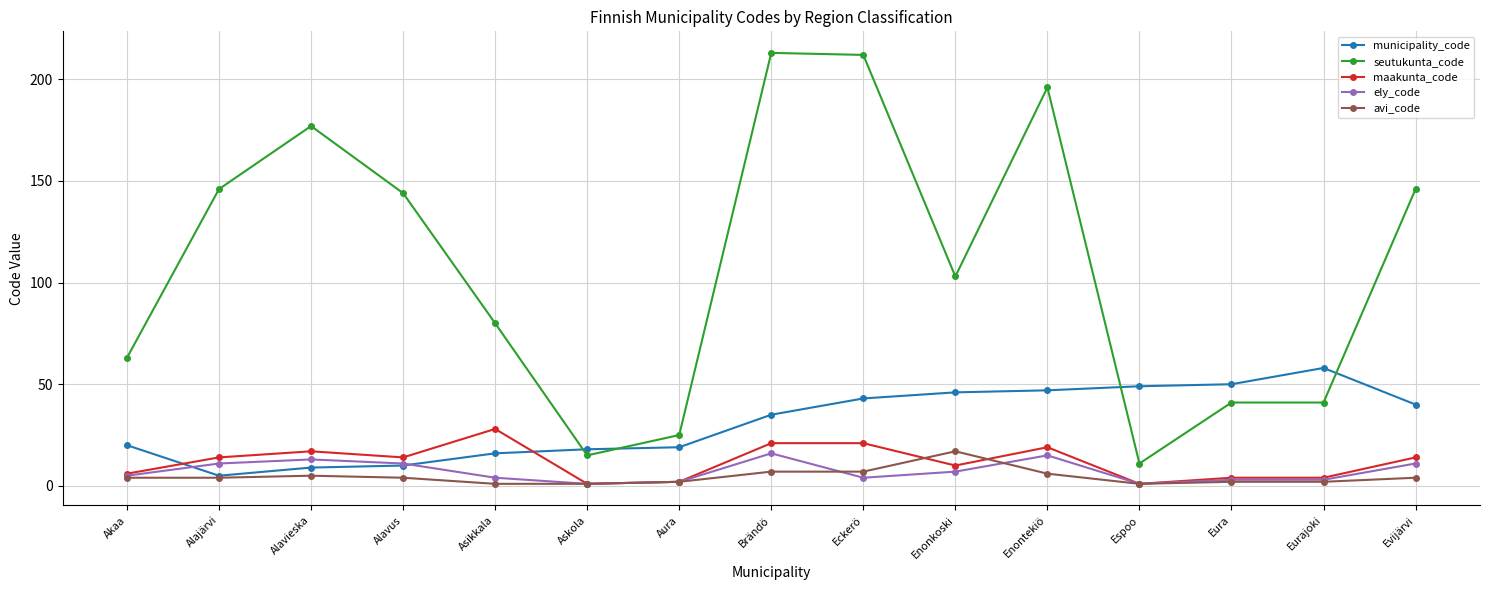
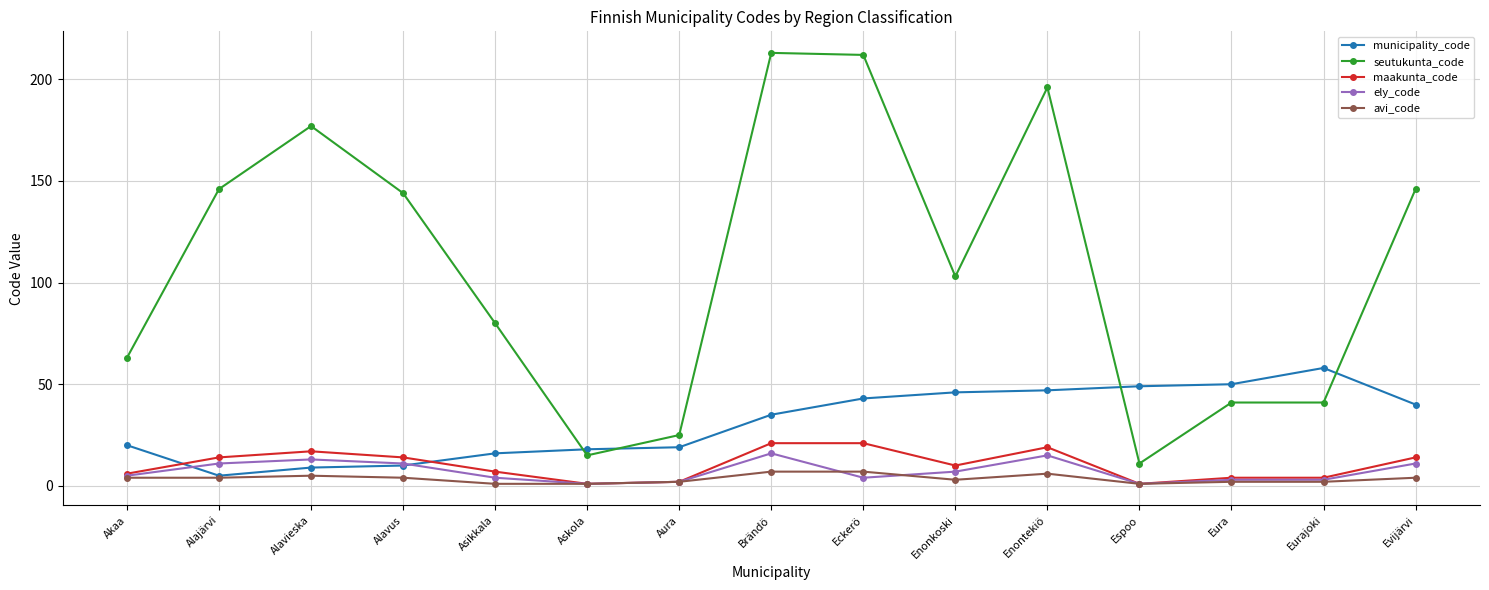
  {
    "municipality_code": {
      "Akaa": 20,
      "Alavieska": 9,
      "Asikkala": 16,
      "Askola": 18,
      "Aura": 19,
      "Brändö": 35,
      "Eckerö": 43,
      "Enonkoski": 46,
      "Enontekiö": 47,
      "Espoo": 49,
      "Eura": 50,
      "Eurajoki": 58,
      "Evijärvi": 40
    },
    "seutukunta_code": {
      "Akaa": 63,
      "Alajärvi": 146,
      "Alavieska": 177,
      "Alavus": 144,
      "Asikkala": 80,
      "Askola": 15,
      "Aura": 25,
      "Brändö": 213,
      "Eckerö": 212,
      "Enonkoski": 103,
      "Enontekiö": 196,
      "Espoo": 11,
      "Eura": 41,
      "Eurajoki": 41,
      "Evijärvi": 146
    },
    "maakunta_code": {
      "Alajärvi": 14,
      "Alavieska": 17,
      "Alavus": 14,
-     "Asikkala": 28,
+     "Asikkala": 7,
      "Brändö": 21,
      "Eckerö": 21,
      "Enonkoski": 10,
      "Enontekiö": 19,
      "Evijärvi": 14
    },
    "ely_code": {
      "Alajärvi": 11,
      "Alavieska": 13,
      "Asikkala": 4,
      "Brändö": 16,
      "Eckerö": 4,
      "Enonkoski": 7,
      "Enontekiö": 15,
      "Evijärvi": 11
    },
    "avi_code": {
      "Alavieska": 5,
      "Alavus": 4,
      "Asikkala": 1,
      "Brändö": 7,
      "Eckerö": 7,
-     "Enonkoski": 17,
+     "Enonkoski": 3,
      "Enontekiö": 6,
      "Evijärvi": 4
    }
  }
